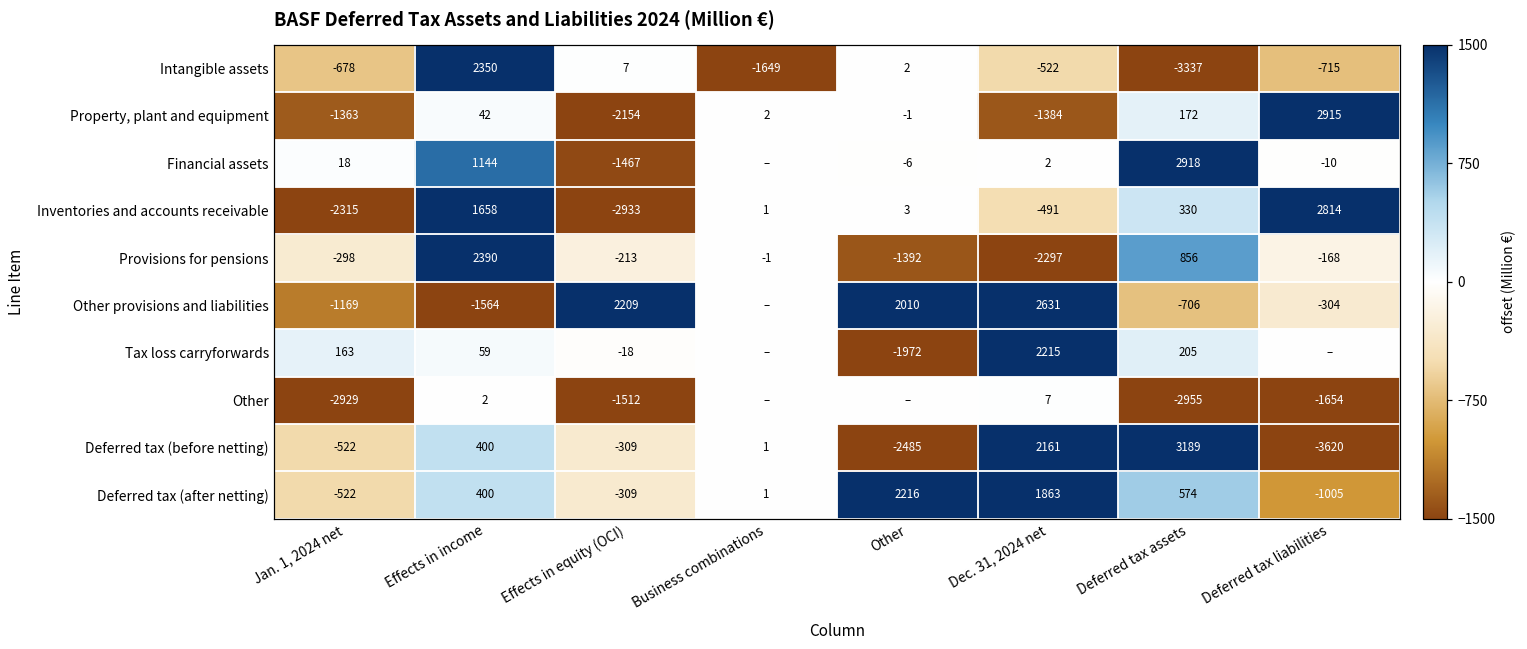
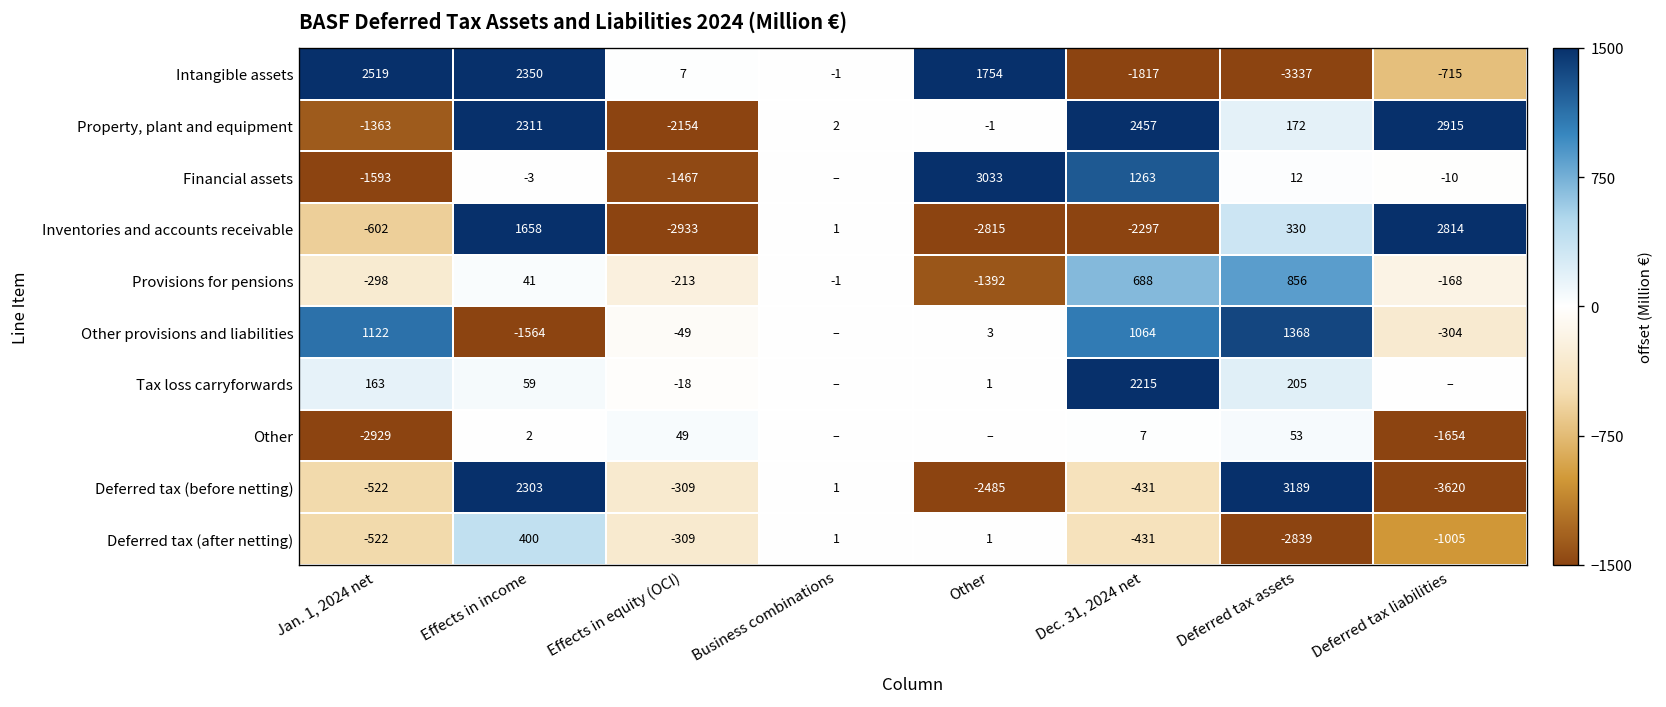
  {
    "Intangible assets": {
-     "Jan. 1, 2024 net": -678,
+     "Jan. 1, 2024 net": 2519,
      "Effects in income": 2350,
      "Effects in equity (OCI)": 7,
-     "Business combinations": -1649,
-     "Other": 2,
-     "Dec. 31, 2024 net": -522,
+     "Business combinations": -1,
+     "Other": 1754,
+     "Dec. 31, 2024 net": -1817,
      "Deferred tax assets": -3337,
      "Deferred tax liabilities": -715
    },
    "Property, plant and equipment": {
      "Jan. 1, 2024 net": -1363,
-     "Effects in income": 42,
+     "Effects in income": 2311,
      "Effects in equity (OCI)": -2154,
      "Business combinations": 2,
      "Other": -1,
-     "Dec. 31, 2024 net": -1384,
+     "Dec. 31, 2024 net": 2457,
      "Deferred tax assets": 172,
      "Deferred tax liabilities": 2915
    },
    "Financial assets": {
-     "Jan. 1, 2024 net": 18,
-     "Effects in income": 1144,
+     "Jan. 1, 2024 net": -1593,
+     "Effects in income": -3,
      "Effects in equity (OCI)": -1467,
-     "Other": -6,
-     "Dec. 31, 2024 net": 2,
-     "Deferred tax assets": 2918,
+     "Other": 3033,
+     "Dec. 31, 2024 net": 1263,
+     "Deferred tax assets": 12,
      "Deferred tax liabilities": -10
    },
    "Inventories and accounts receivable": {
-     "Jan. 1, 2024 net": -2315,
+     "Jan. 1, 2024 net": -602,
      "Effects in income": 1658,
      "Effects in equity (OCI)": -2933,
      "Business combinations": 1,
-     "Other": 3,
-     "Dec. 31, 2024 net": -491,
+     "Other": -2815,
+     "Dec. 31, 2024 net": -2297,
      "Deferred tax assets": 330,
      "Deferred tax liabilities": 2814
    },
    "Provisions for pensions": {
      "Jan. 1, 2024 net": -298,
-     "Effects in income": 2390,
+     "Effects in income": 41,
      "Effects in equity (OCI)": -213,
      "Business combinations": -1,
      "Other": -1392,
-     "Dec. 31, 2024 net": -2297,
+     "Dec. 31, 2024 net": 688,
      "Deferred tax assets": 856,
      "Deferred tax liabilities": -168
    },
    "Other provisions and liabilities": {
-     "Jan. 1, 2024 net": -1169,
+     "Jan. 1, 2024 net": 1122,
      "Effects in income": -1564,
-     "Effects in equity (OCI)": 2209,
-     "Other": 2010,
-     "Dec. 31, 2024 net": 2631,
-     "Deferred tax assets": -706,
+     "Effects in equity (OCI)": -49,
+     "Other": 3,
+     "Dec. 31, 2024 net": 1064,
+     "Deferred tax assets": 1368,
      "Deferred tax liabilities": -304
    },
    "Tax loss carryforwards": {
      "Jan. 1, 2024 net": 163,
      "Effects in income": 59,
      "Effects in equity (OCI)": -18,
-     "Other": -1972,
+     "Other": 1,
      "Dec. 31, 2024 net": 2215,
      "Deferred tax assets": 205
    },
    "Other": {
      "Jan. 1, 2024 net": -2929,
      "Effects in income": 2,
-     "Effects in equity (OCI)": -1512,
+     "Effects in equity (OCI)": 49,
      "Dec. 31, 2024 net": 7,
-     "Deferred tax assets": -2955,
+     "Deferred tax assets": 53,
      "Deferred tax liabilities": -1654
    },
    "Deferred tax (before netting)": {
      "Jan. 1, 2024 net": -522,
-     "Effects in income": 400,
+     "Effects in income": 2303,
      "Effects in equity (OCI)": -309,
      "Business combinations": 1,
      "Other": -2485,
-     "Dec. 31, 2024 net": 2161,
+     "Dec. 31, 2024 net": -431,
      "Deferred tax assets": 3189,
      "Deferred tax liabilities": -3620
    },
    "Deferred tax (after netting)": {
      "Jan. 1, 2024 net": -522,
      "Effects in income": 400,
      "Effects in equity (OCI)": -309,
      "Business combinations": 1,
-     "Other": 2216,
-     "Dec. 31, 2024 net": 1863,
-     "Deferred tax assets": 574,
+     "Other": 1,
+     "Dec. 31, 2024 net": -431,
+     "Deferred tax assets": -2839,
      "Deferred tax liabilities": -1005
    }
  }
